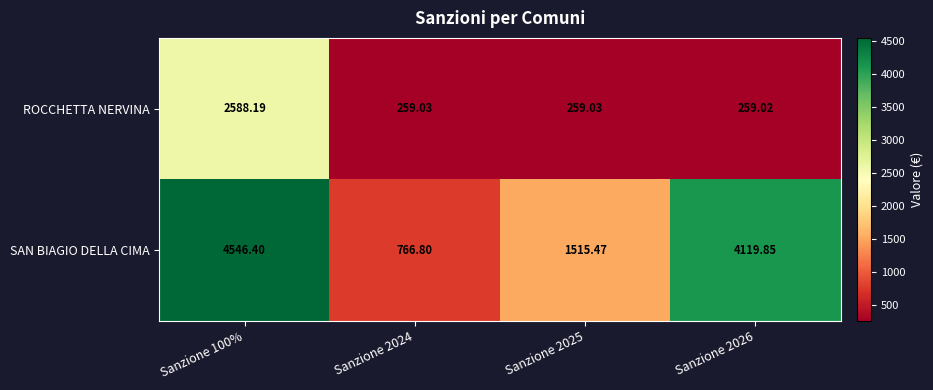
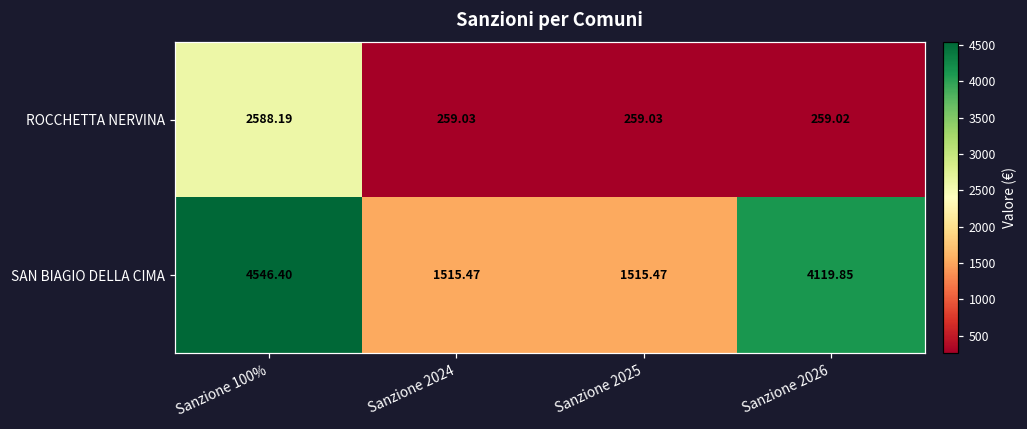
  {
    "ROCCHETTA NERVINA": {
      "Sanzione 100%": 2588.19,
      "Sanzione 2024": 259.03,
      "Sanzione 2025": 259.03,
      "Sanzione 2026": 259.02
    },
    "SAN BIAGIO DELLA CIMA": {
      "Sanzione 100%": 4546.40,
-     "Sanzione 2024": 766.80,
+     "Sanzione 2024": 1515.47,
      "Sanzione 2025": 1515.47,
      "Sanzione 2026": 4119.85
    }
  }
